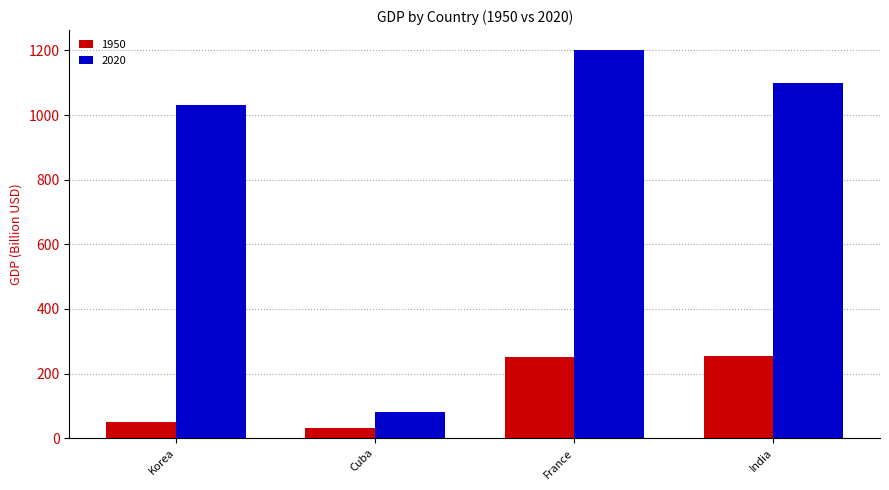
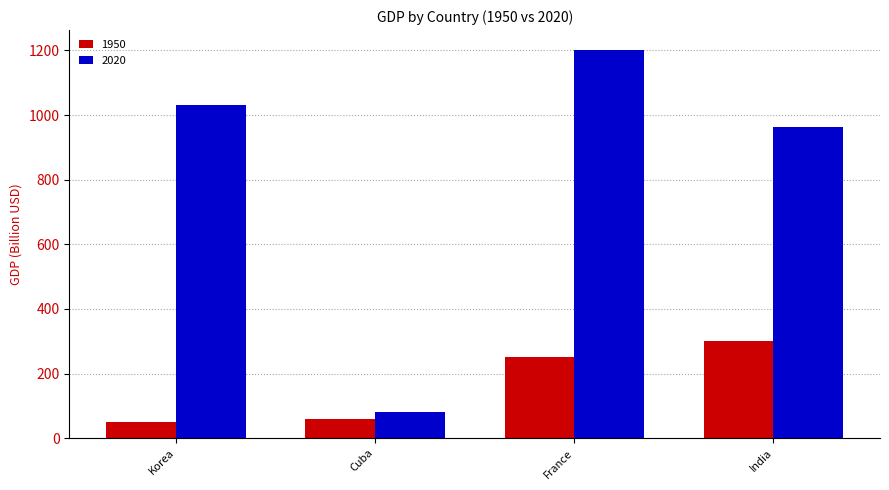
  {
    "1950": {
      "Korea": 50,
-     "Cuba": 30,
+     "Cuba": 60,
      "France": 250,
-     "India": 250
+     "India": 300
    },
    "2020": {
      "Korea": 1030,
      "Cuba": 80,
      "France": 1200,
-     "India": 1100
+     "India": 960
    }
  }
